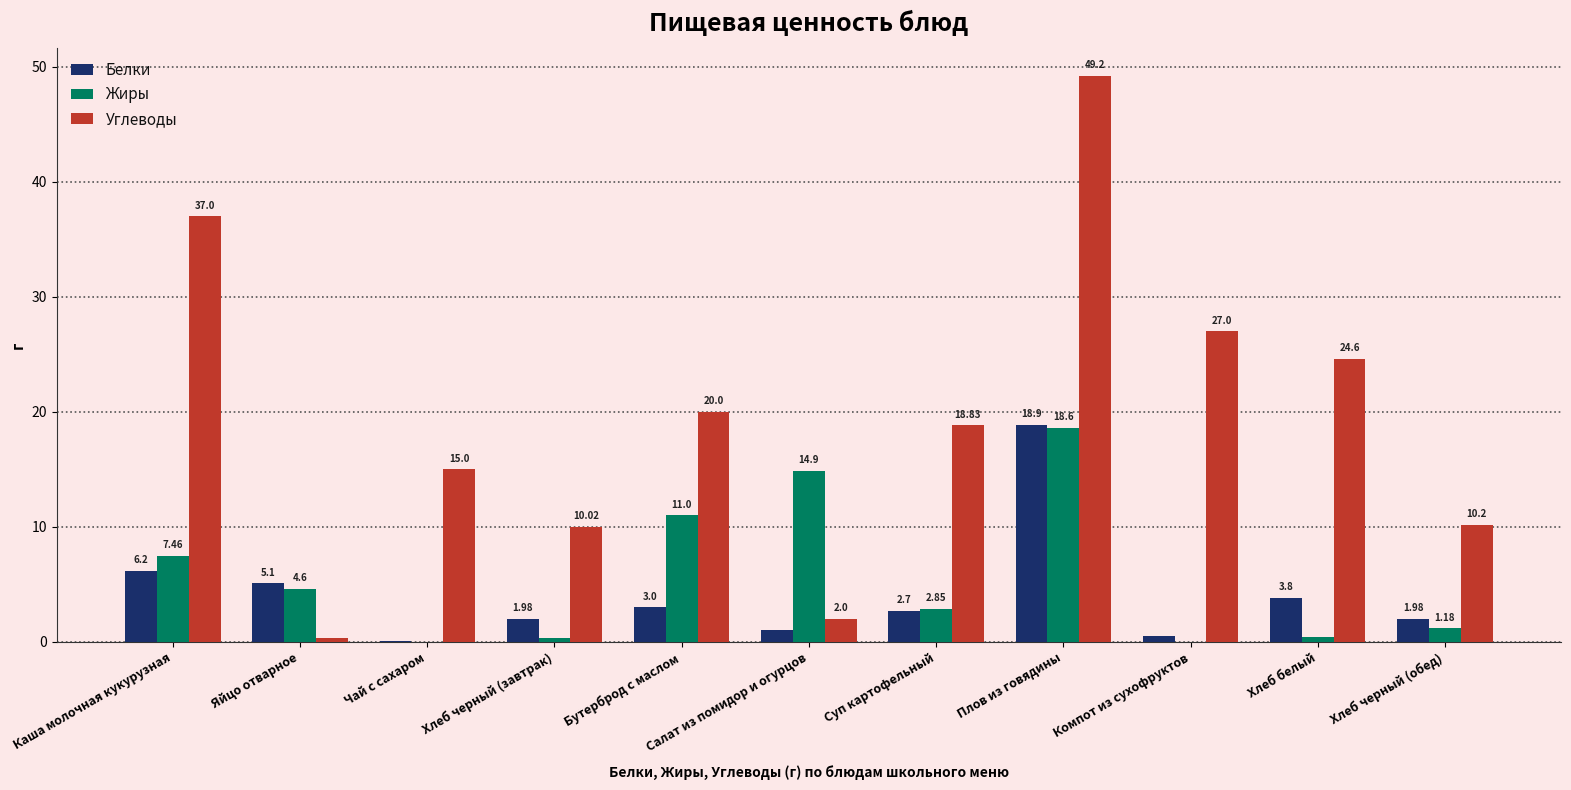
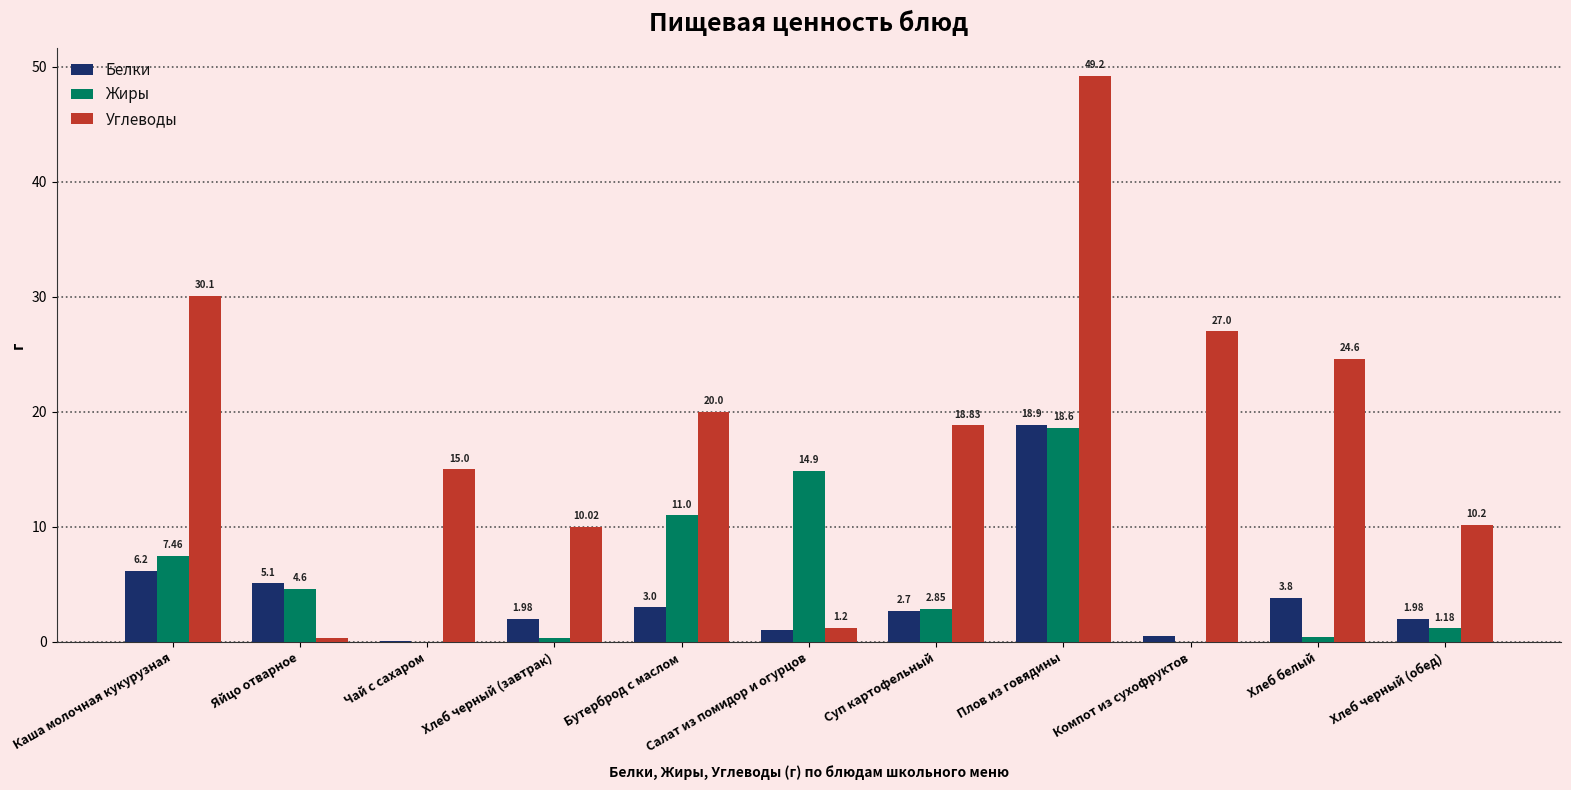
  {
    "Белки": {
      "Каша молочная кукурузная": 6.2,
      "Яйцо отварное": 5.1,
      "Хлеб черный (завтрак)": 1.98,
      "Бутерброд с маслом": 3.0,
      "Суп картофельный": 2.7,
      "Плов из говядины": 18.9,
      "Хлеб белый": 3.8,
      "Хлеб черный (обед)": 1.98
    },
    "Жиры": {
      "Каша молочная кукурузная": 7.46,
      "Яйцо отварное": 4.6,
      "Бутерброд с маслом": 11.0,
      "Салат из помидор и огурцов": 14.9,
      "Суп картофельный": 2.85,
      "Плов из говядины": 18.6,
      "Хлеб черный (обед)": 1.18
    },
    "Углеводы": {
-     "Каша молочная кукурузная": 37.0,
+     "Каша молочная кукурузная": 30.1,
      "Чай с сахаром": 15.0,
      "Хлеб черный (завтрак)": 10.02,
      "Бутерброд с маслом": 20.0,
-     "Салат из помидор и огурцов": 2.0,
+     "Салат из помидор и огурцов": 1.2,
      "Суп картофельный": 18.83,
      "Плов из говядины": 49.2,
      "Компот из сухофруктов": 27.0,
      "Хлеб белый": 24.6,
      "Хлеб черный (обед)": 10.2
    }
  }
